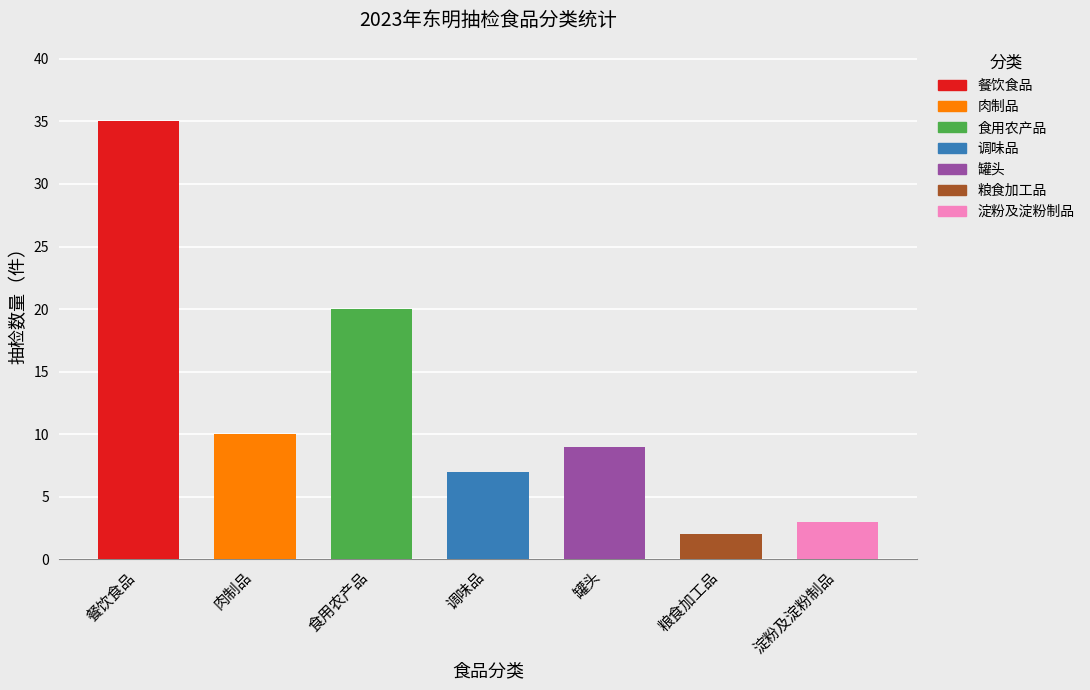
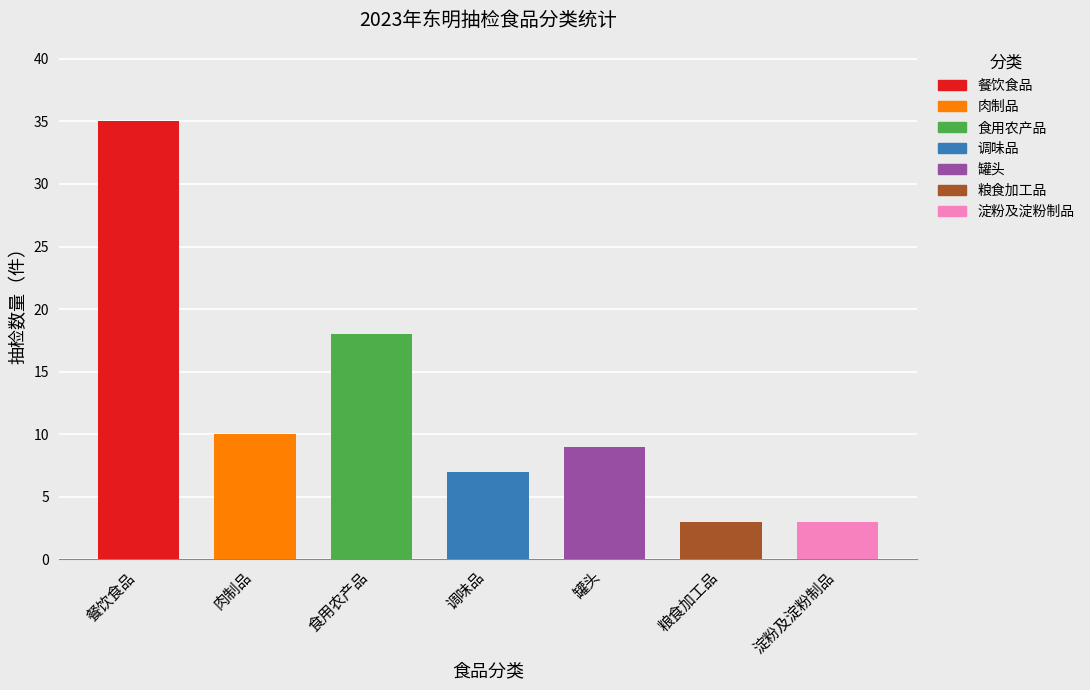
  {
    "餐饮食品": 35,
    "肉制品": 10,
-   "食用农产品": 20,
+   "食用农产品": 18,
    "调味品": 7,
    "罐头": 9,
-   "粮食加工品": 2,
+   "粮食加工品": 3,
    "淀粉及淀粉制品": 3
  }
